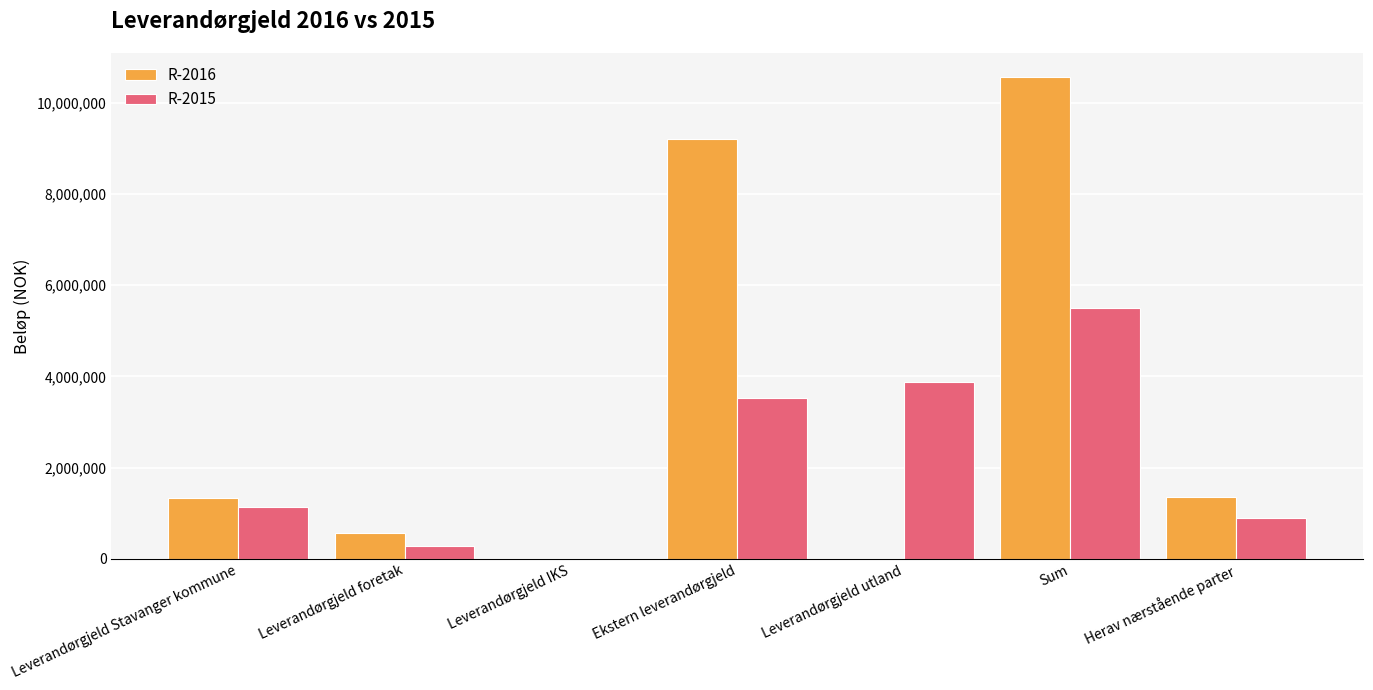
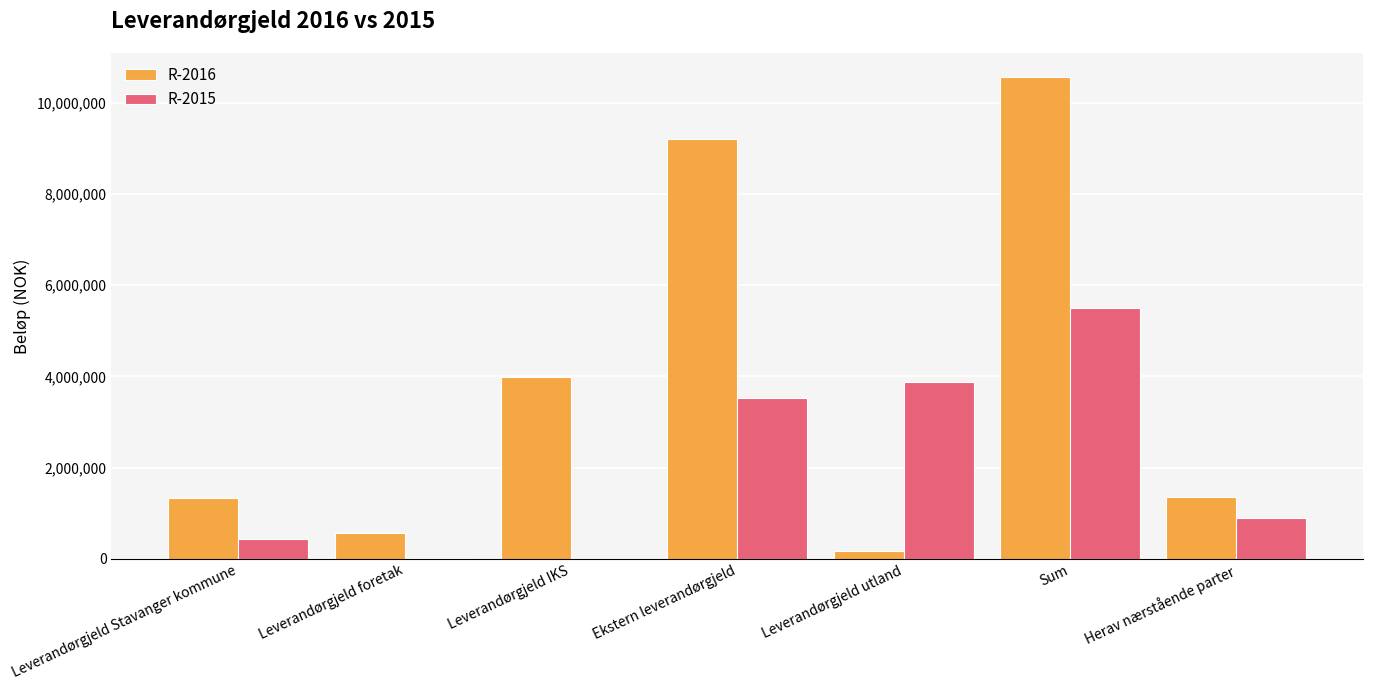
  {
    "R-2016": {
      "Leverandørgjeld Stavanger kommune": "1,300,000",
      "Leverandørgjeld foretak": "600,000",
-     "Leverandørgjeld IKS": "0",
+     "Leverandørgjeld IKS": "4,000,000",
      "Ekstern leverandørgjeld": "9,200,000",
-     "Leverandørgjeld utland": "0",
+     "Leverandørgjeld utland": "200,000",
      "Sum": "10,600,000",
      "Herav nærstående parter": "1,300,000"
    },
    "R-2015": {
-     "Leverandørgjeld Stavanger kommune": "1,100,000",
-     "Leverandørgjeld foretak": "300,000",
+     "Leverandørgjeld Stavanger kommune": "400,000",
+     "Leverandørgjeld foretak": "0",
      "Ekstern leverandørgjeld": "3,500,000",
      "Leverandørgjeld utland": "3,900,000",
      "Sum": "5,500,000",
      "Herav nærstående parter": "900,000"
    }
  }
